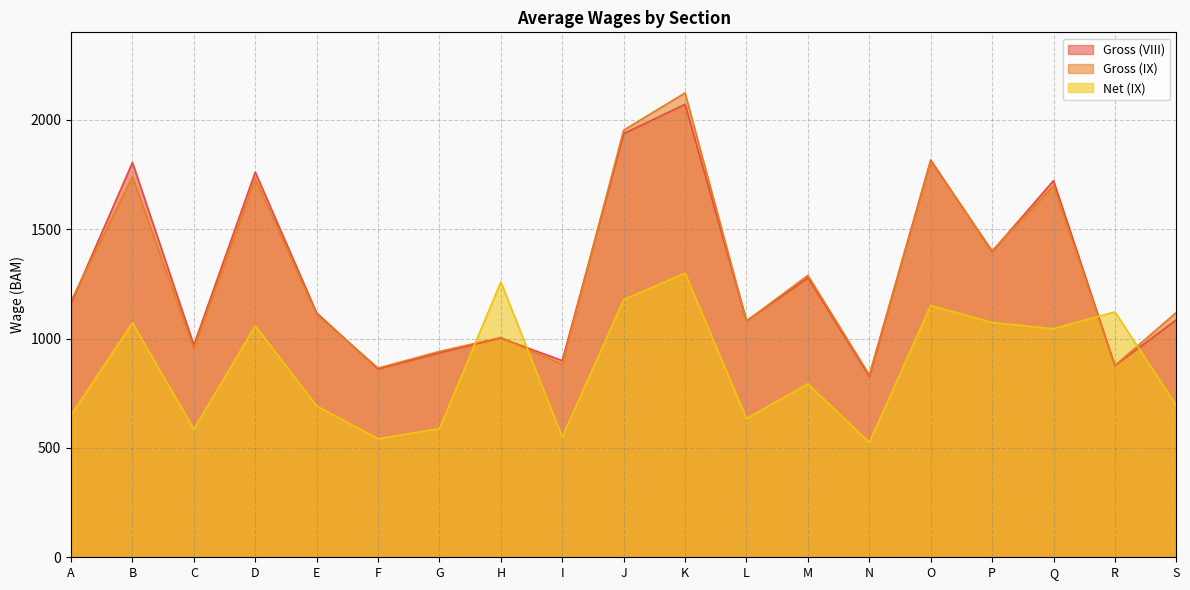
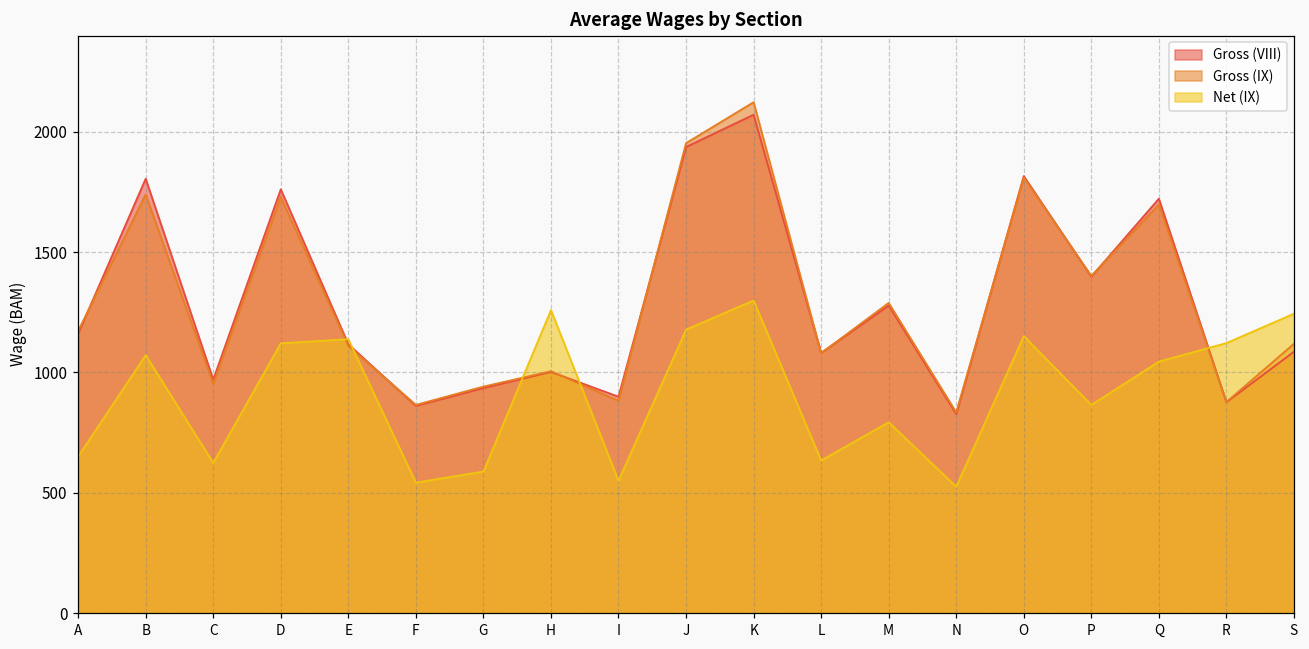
  {
    "Net (IX)": {
      "A": 650,
      "B": 1070,
-     "C": 590,
-     "D": 1060,
-     "E": 690,
+     "C": 620,
+     "D": 1120,
+     "E": 1140,
      "F": 540,
      "G": 590,
      "H": 1260,
      "I": 550,
      "J": 1180,
      "K": 1300,
      "L": 630,
      "M": 790,
      "N": 530,
      "O": 1150,
-     "P": 1070,
+     "P": 870,
      "Q": 1050,
      "R": 1120,
-     "S": 690
+     "S": 1240
    }
  }
